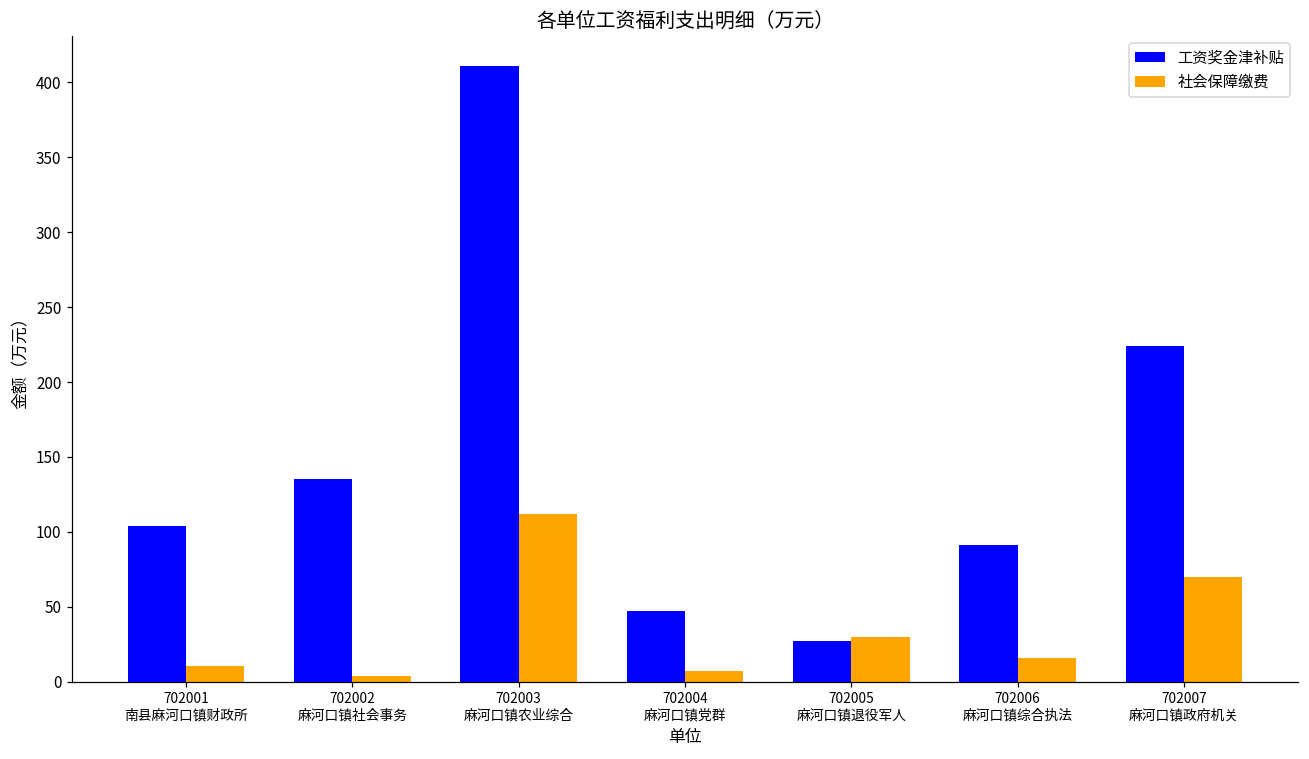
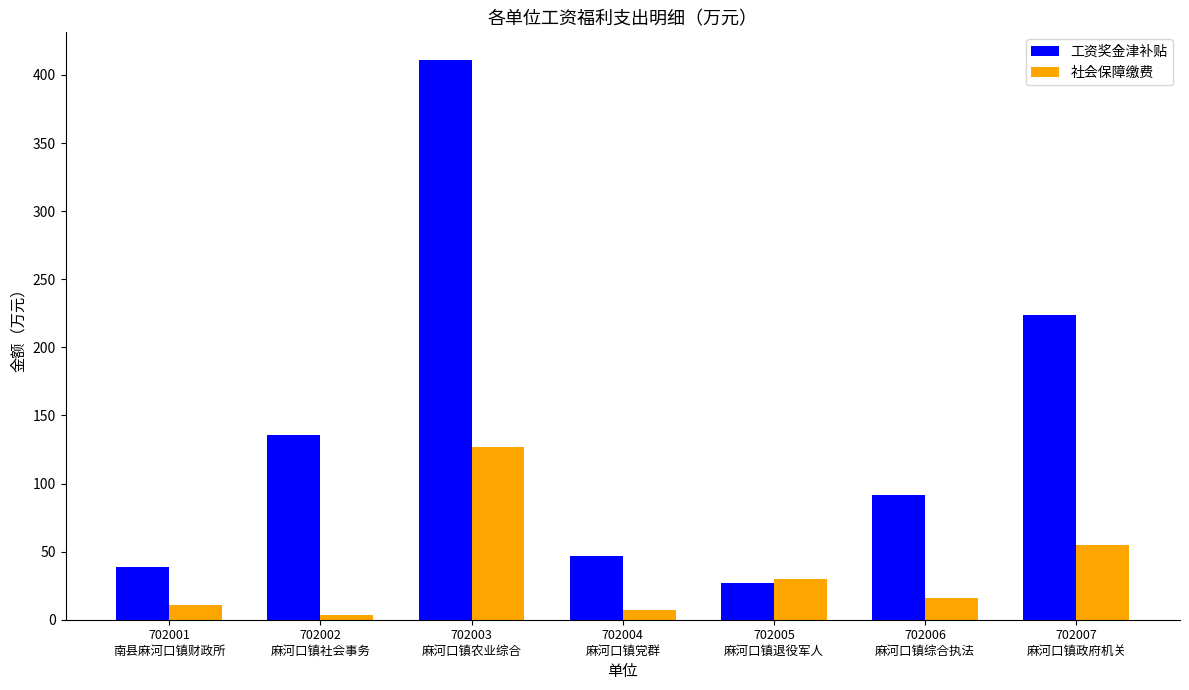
  {
    "工资奖金津补贴": {
-     "702001 南县麻河口镇财政所": 104,
+     "702001 南县麻河口镇财政所": 39,
      "702002 麻河口镇社会事务": 135,
      "702003 麻河口镇农业综合": 411,
      "702004 麻河口镇党群": 47,
      "702005 麻河口镇退役军人": 27,
      "702006 麻河口镇综合执法": 91,
      "702007 麻河口镇政府机关": 224
    },
    "社会保障缴费": {
      "702001 南县麻河口镇财政所": 11,
      "702002 麻河口镇社会事务": 4,
-     "702003 麻河口镇农业综合": 112,
+     "702003 麻河口镇农业综合": 127,
      "702004 麻河口镇党群": 7,
      "702005 麻河口镇退役军人": 30,
      "702006 麻河口镇综合执法": 16,
-     "702007 麻河口镇政府机关": 70
+     "702007 麻河口镇政府机关": 55
    }
  }
